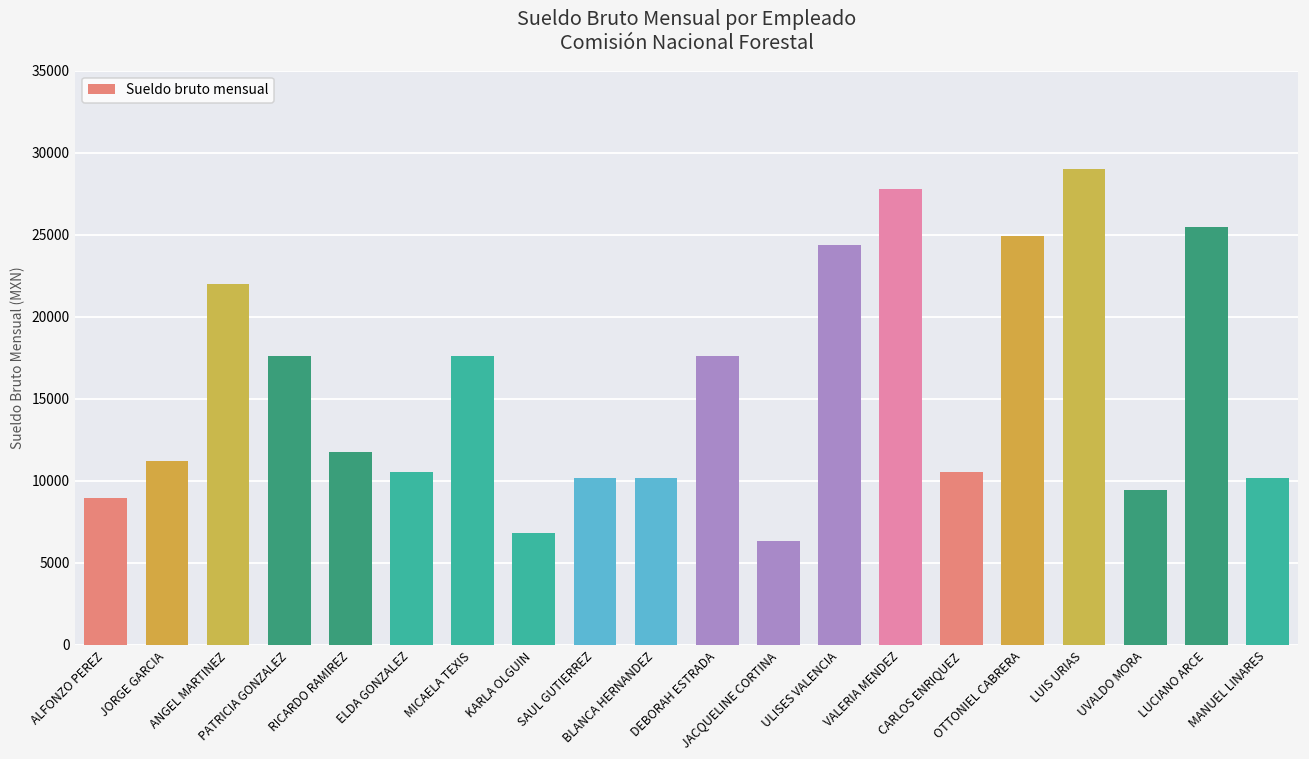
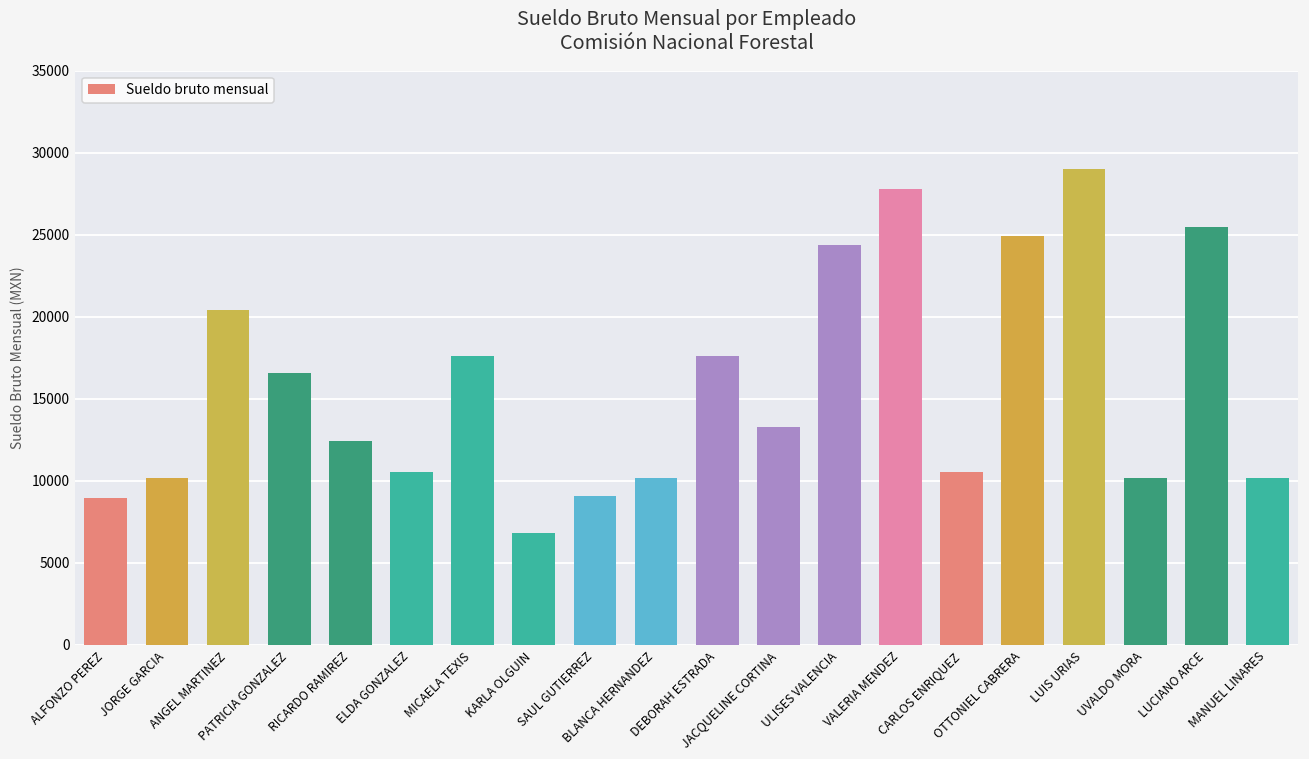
  {
    "ALFONZO PEREZ": 9000,
-   "JORGE GARCIA": 11200,
-   "ANGEL MARTINEZ": 22000,
-   "PATRICIA GONZALEZ": 17600,
-   "RICARDO RAMIREZ": 11800,
+   "JORGE GARCIA": 10200,
+   "ANGEL MARTINEZ": 20400,
+   "PATRICIA GONZALEZ": 16500,
+   "RICARDO RAMIREZ": 12400,
    "ELDA GONZALEZ": 10500,
    "MICAELA TEXIS": 17600,
    "KARLA OLGUIN": 6800,
-   "SAUL GUTIERREZ": 10200,
+   "SAUL GUTIERREZ": 9100,
    "BLANCA HERNANDEZ": 10200,
    "DEBORAH ESTRADA": 17600,
-   "JACQUELINE CORTINA": 6400,
+   "JACQUELINE CORTINA": 13300,
    "ULISES VALENCIA": 24400,
    "VALERIA MENDEZ": 27800,
    "CARLOS ENRIQUEZ": 10500,
    "OTTONIEL CABRERA": 24900,
    "LUIS URIAS": 29000,
-   "UVALDO MORA": 9400,
+   "UVALDO MORA": 10200,
    "LUCIANO ARCE": 25500,
    "MANUEL LINARES": 10200
  }
